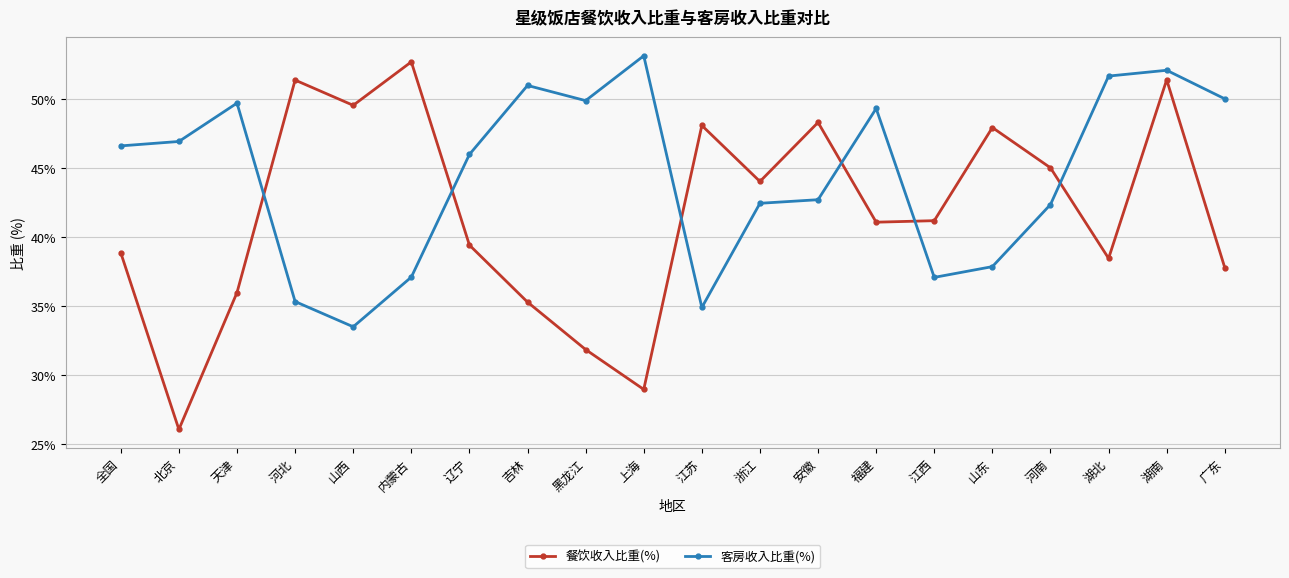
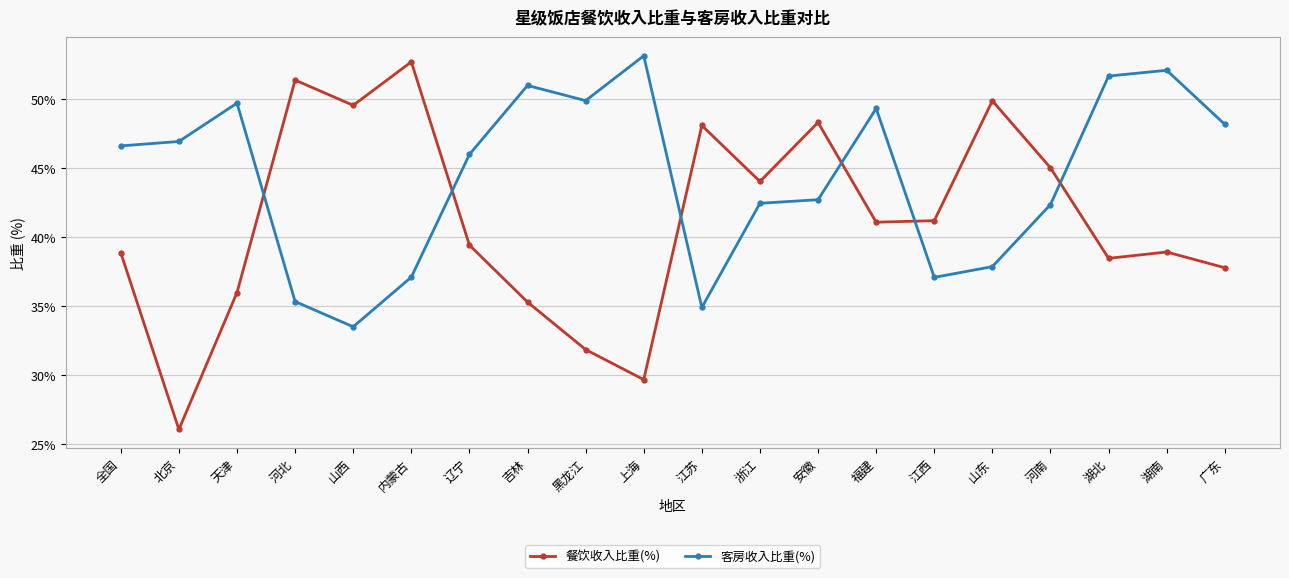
  {
    "餐饮收入比重(%)": {
      "全国": "38.9%",
      "北京": "26.1%",
      "天津": "36.0%",
      "河北": "51.4%",
      "山西": "49.5%",
      "内蒙古": "52.7%",
      "辽宁": "39.4%",
      "吉林": "35.3%",
      "黑龙江": "31.8%",
-     "上海": "29.0%",
+     "上海": "29.7%",
      "江苏": "48.1%",
      "浙江": "44.0%",
      "安徽": "48.3%",
      "福建": "41.1%",
      "江西": "41.2%",
-     "山东": "47.9%",
+     "山东": "49.9%",
      "河南": "45.0%",
      "湖北": "38.5%",
-     "湖南": "51.4%",
+     "湖南": "38.9%",
      "广东": "37.8%"
    },
    "客房收入比重(%)": {
      "全国": "46.6%",
      "北京": "46.9%",
      "天津": "49.7%",
      "河北": "35.3%",
      "山西": "33.5%",
      "内蒙古": "37.1%",
      "辽宁": "46.0%",
      "吉林": "51.0%",
      "黑龙江": "49.9%",
      "上海": "53.1%",
      "江苏": "34.9%",
      "浙江": "42.4%",
      "安徽": "42.7%",
      "福建": "49.3%",
      "江西": "37.1%",
      "山东": "37.9%",
      "河南": "42.4%",
      "湖北": "51.7%",
      "湖南": "52.1%",
-     "广东": "50.0%"
+     "广东": "48.2%"
    }
  }
